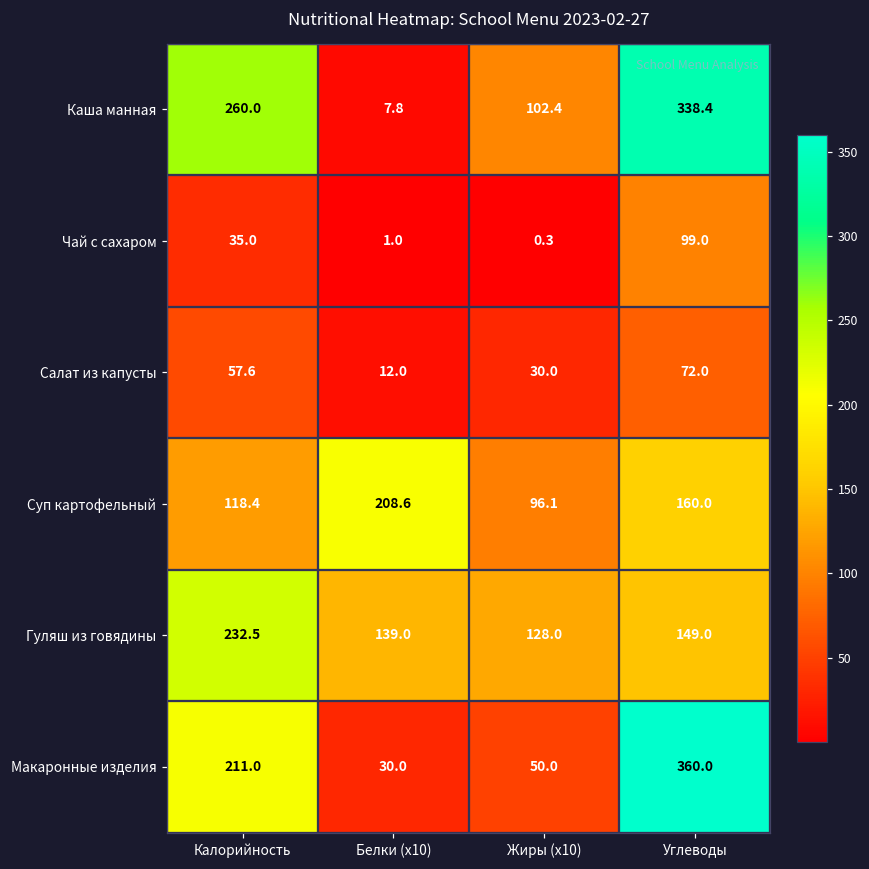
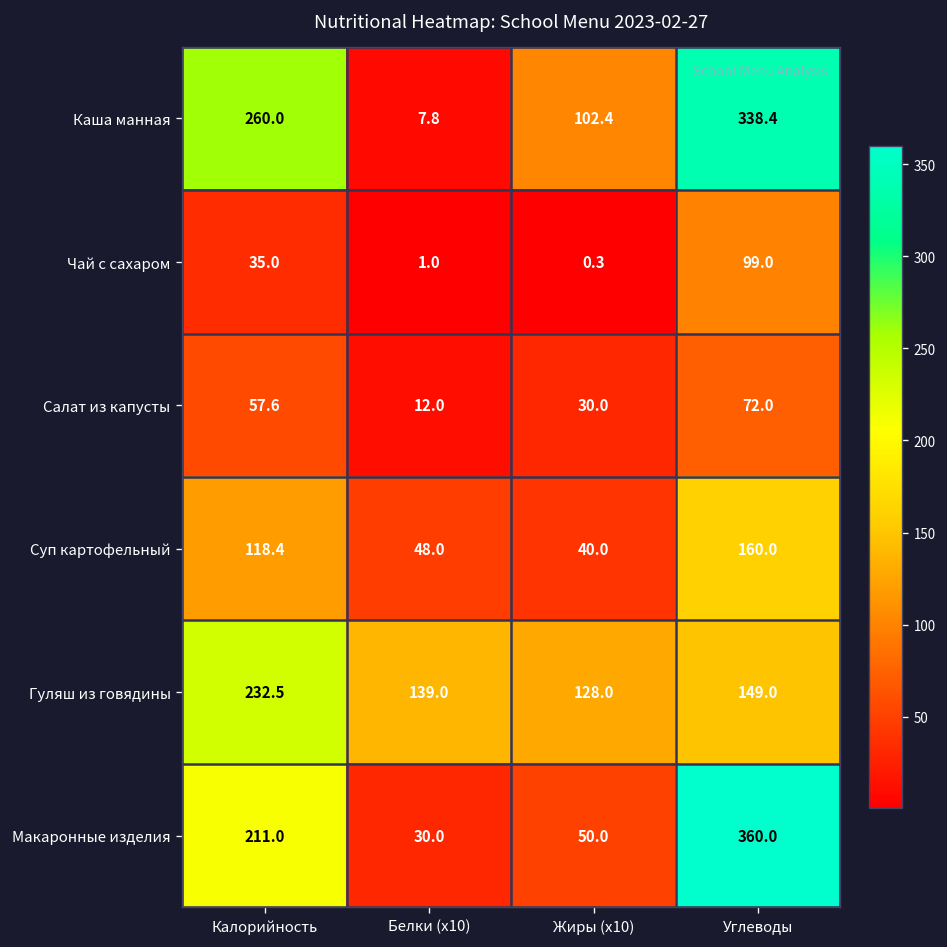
  {
    "Каша манная": {
      "Калорийность": 260.0,
      "Белки (x10)": 7.8,
      "Жиры (x10)": 102.4
    },
    "Чай с сахаром": {
      "Калорийность": 35.0,
      "Белки (x10)": 1.0,
      "Жиры (x10)": 0.3,
      "Углеводы": 99.0
    },
    "Салат из капусты": {
      "Калорийность": 57.6,
      "Белки (x10)": 12.0,
      "Жиры (x10)": 30.0,
      "Углеводы": 72.0
    },
    "Суп картофельный": {
      "Калорийность": 118.4,
-     "Белки (x10)": 208.6,
-     "Жиры (x10)": 96.1,
+     "Белки (x10)": 48.0,
+     "Жиры (x10)": 40.0,
      "Углеводы": 160.0
    },
    "Гуляш из говядины": {
      "Калорийность": 232.5,
      "Белки (x10)": 139.0,
      "Жиры (x10)": 128.0,
      "Углеводы": 149.0
    },
    "Макаронные изделия": {
      "Калорийность": 211.0,
      "Белки (x10)": 30.0,
      "Жиры (x10)": 50.0,
      "Углеводы": 360.0
    }
  }
